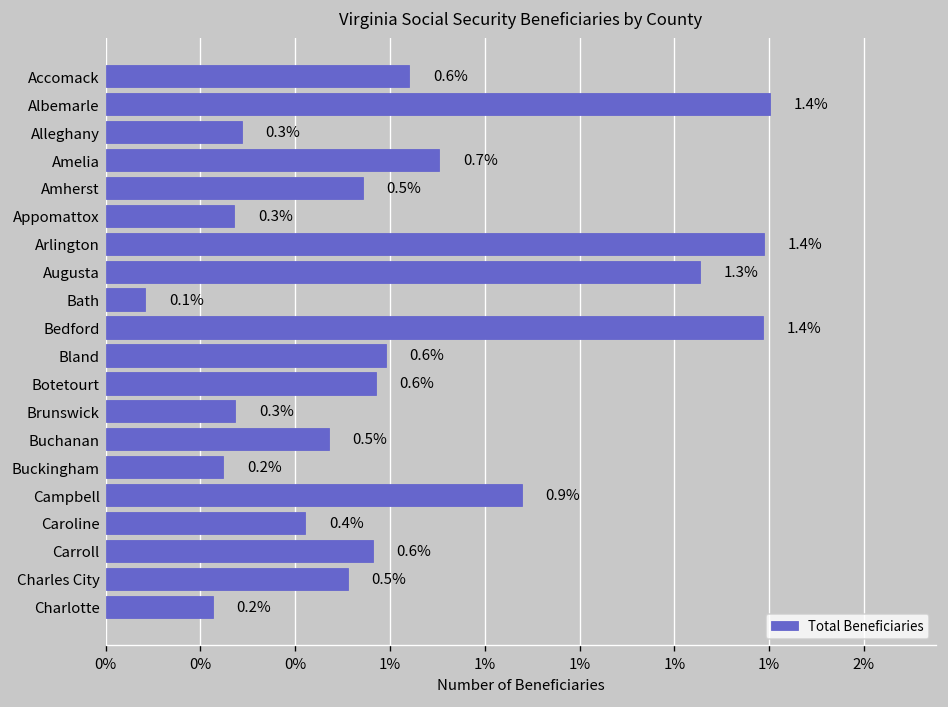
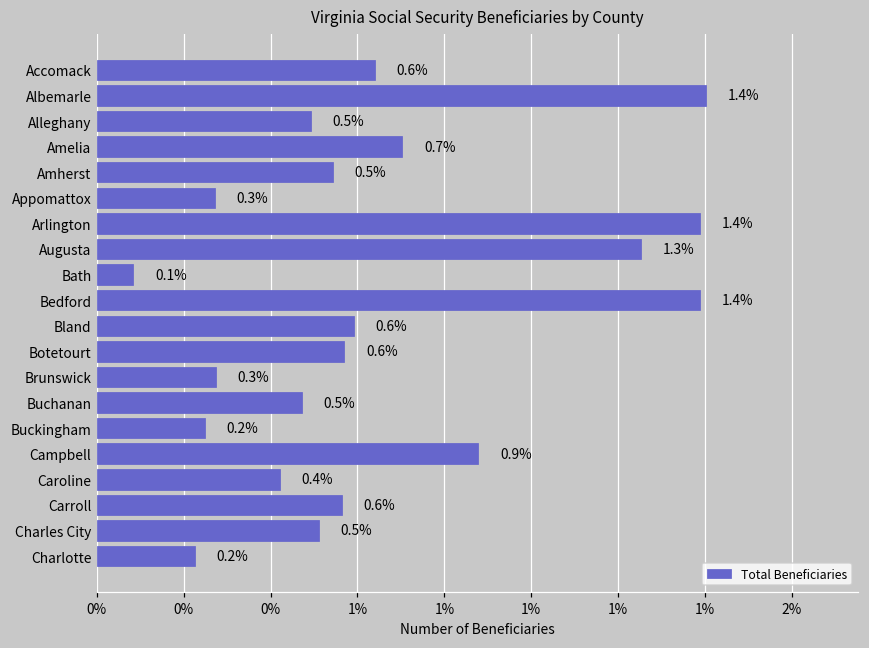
  {
    "Accomack": "0.6%",
    "Albemarle": "1.4%",
-   "Alleghany": "0.3%",
+   "Alleghany": "0.5%",
    "Amelia": "0.7%",
    "Amherst": "0.5%",
    "Appomattox": "0.3%",
    "Arlington": "1.4%",
    "Augusta": "1.3%",
    "Bath": "0.1%",
    "Bedford": "1.4%",
    "Bland": "0.6%",
    "Botetourt": "0.6%",
    "Brunswick": "0.3%",
    "Buchanan": "0.5%",
    "Buckingham": "0.2%",
    "Campbell": "0.9%",
    "Caroline": "0.4%",
    "Carroll": "0.6%",
    "Charles City": "0.5%",
    "Charlotte": "0.2%"
  }
